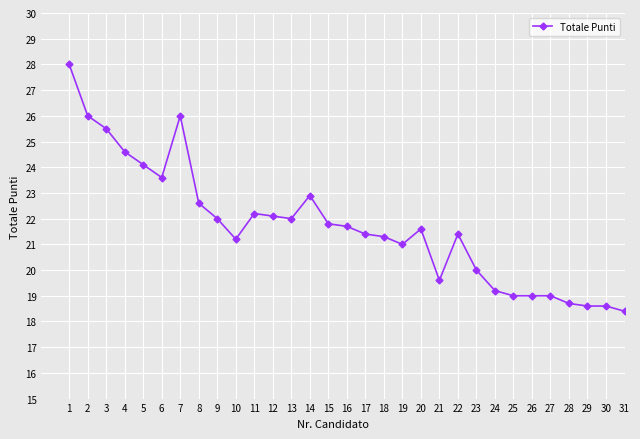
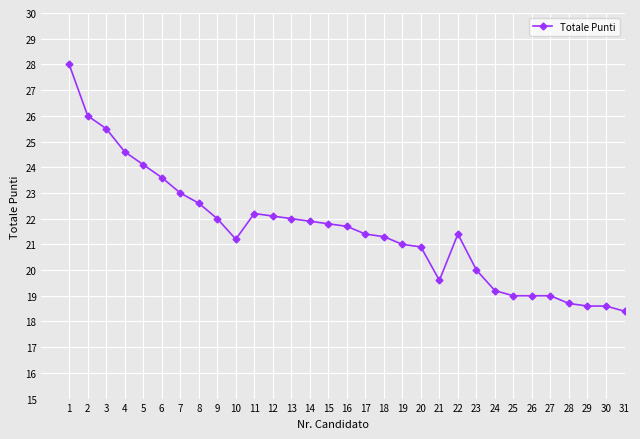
  {
    "1": 28.0,
    "2": 26.0,
    "3": 25.5,
    "4": 24.6,
    "5": 24.1,
    "6": 23.6,
-   "7": 26,
+   "7": 23,
    "8": 22.6,
    "9": 22.0,
    "10": 21.2,
    "11": 22.2,
    "12": 22.1,
    "13": 22.0,
-   "14": 22.9,
+   "14": 21.9,
    "15": 21.8,
    "16": 21.7,
    "17": 21.4,
    "18": 21.3,
    "19": 21.0,
-   "20": 21.6,
+   "20": 20.9,
    "21": 19.6,
    "22": 21.4,
    "23": 20.0,
    "24": 19.2,
    "25": 19.0,
    "26": 19.0,
    "27": 19.0,
    "28": 18.7,
    "29": 18.6,
    "30": 18.6,
    "31": 18.4
  }
